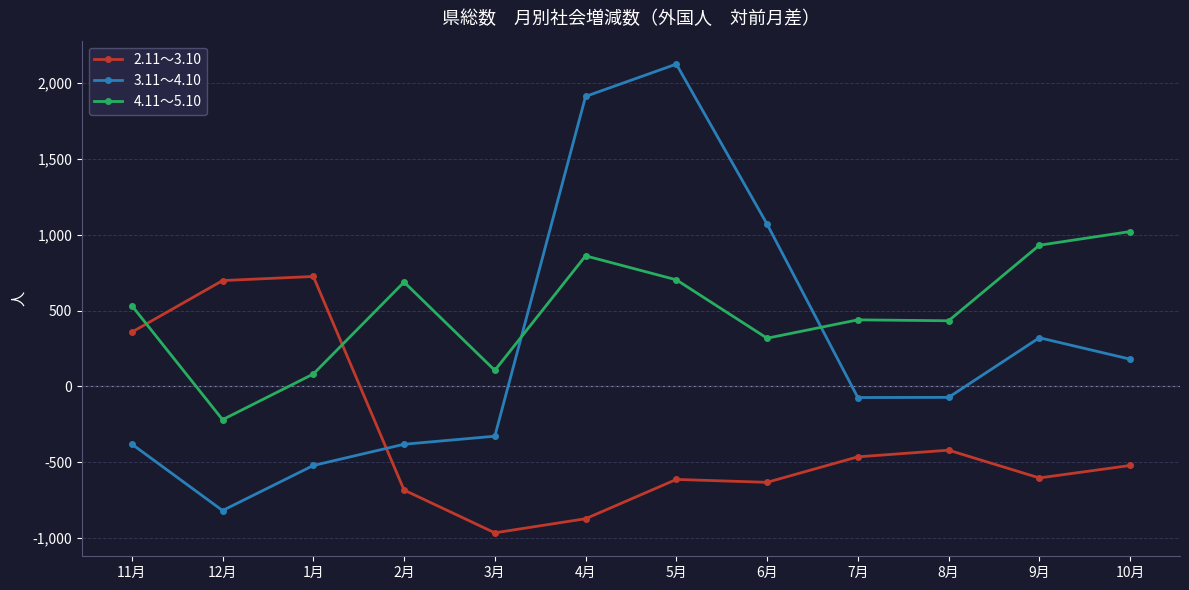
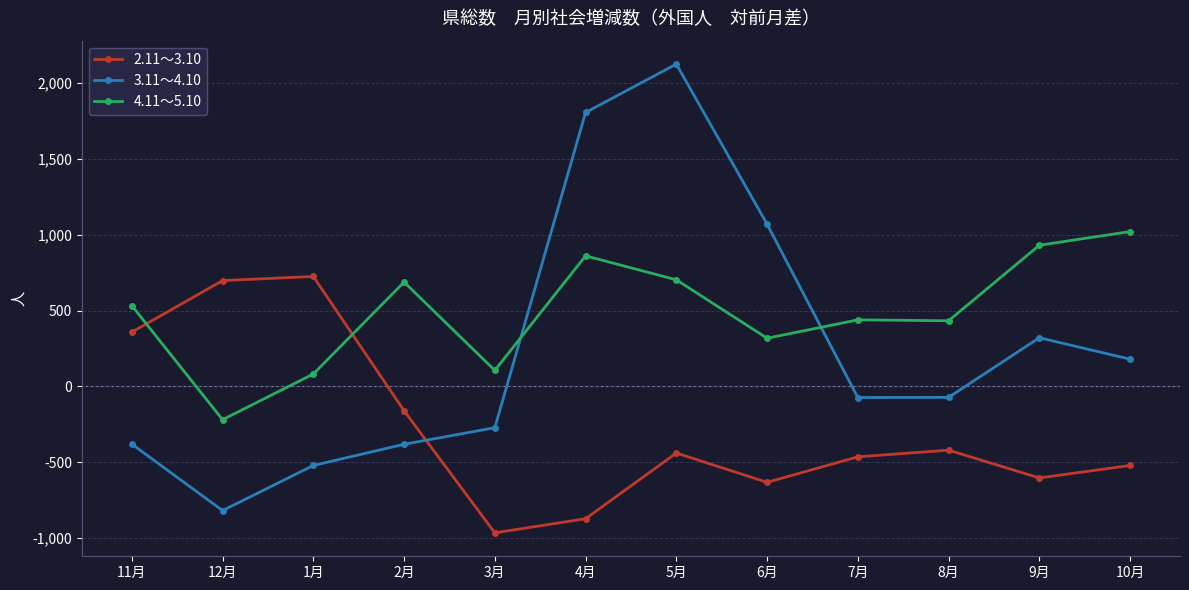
  {
    "2.11～3.10": {
      "11月": "360",
      "12月": "700",
      "1月": "730",
-     "2月": "-680",
+     "2月": "-160",
      "3月": "-970",
      "4月": "-870",
-     "5月": "-610",
+     "5月": "-440",
      "6月": "-630",
      "7月": "-460",
      "8月": "-420",
      "9月": "-600",
      "10月": "-520"
    },
    "3.11～4.10": {
      "11月": "-380",
      "12月": "-820",
      "1月": "-520",
      "2月": "-380",
-     "3月": "-330",
-     "4月": "1,910",
+     "3月": "-270",
+     "4月": "1,810",
      "5月": "2,130",
      "6月": "1,070",
      "7月": "-70",
      "8月": "-70",
      "9月": "320",
      "10月": "180"
    },
    "4.11～5.10": {
      "11月": "530",
      "12月": "-220",
      "1月": "80",
      "2月": "690",
      "3月": "110",
      "4月": "860",
      "5月": "700",
      "6月": "320",
      "7月": "440",
      "8月": "430",
      "9月": "930",
      "10月": "1,020"
    }
  }
